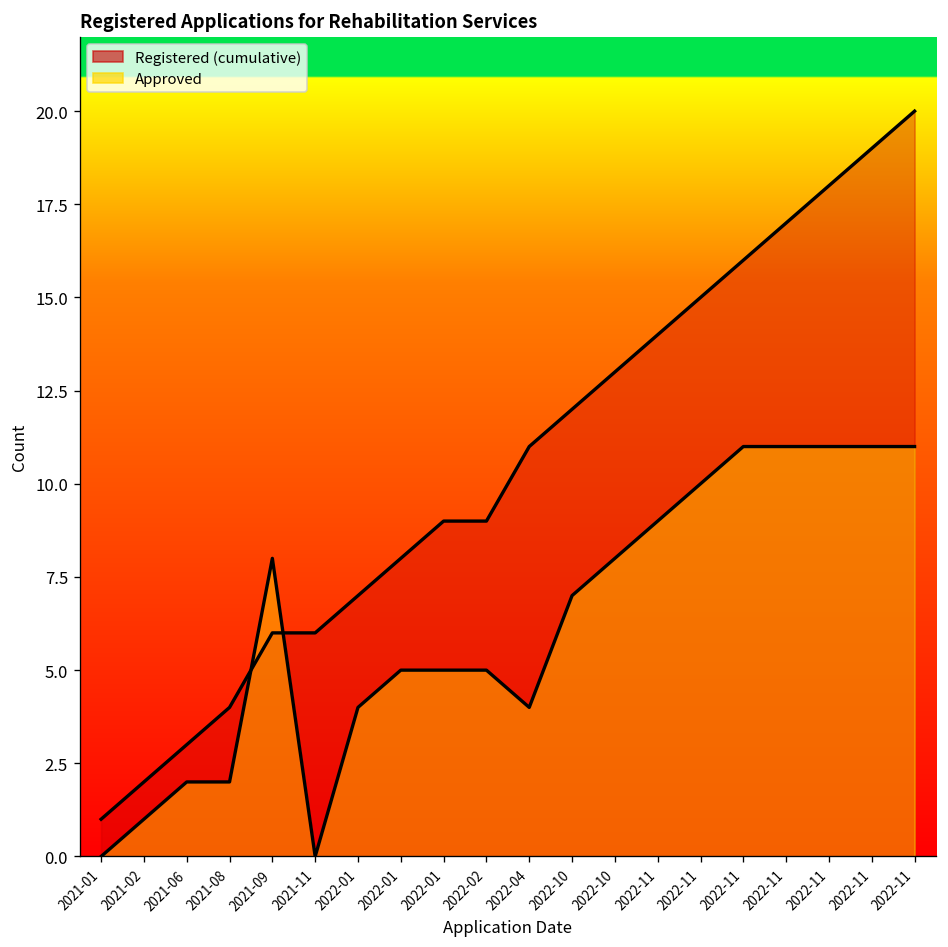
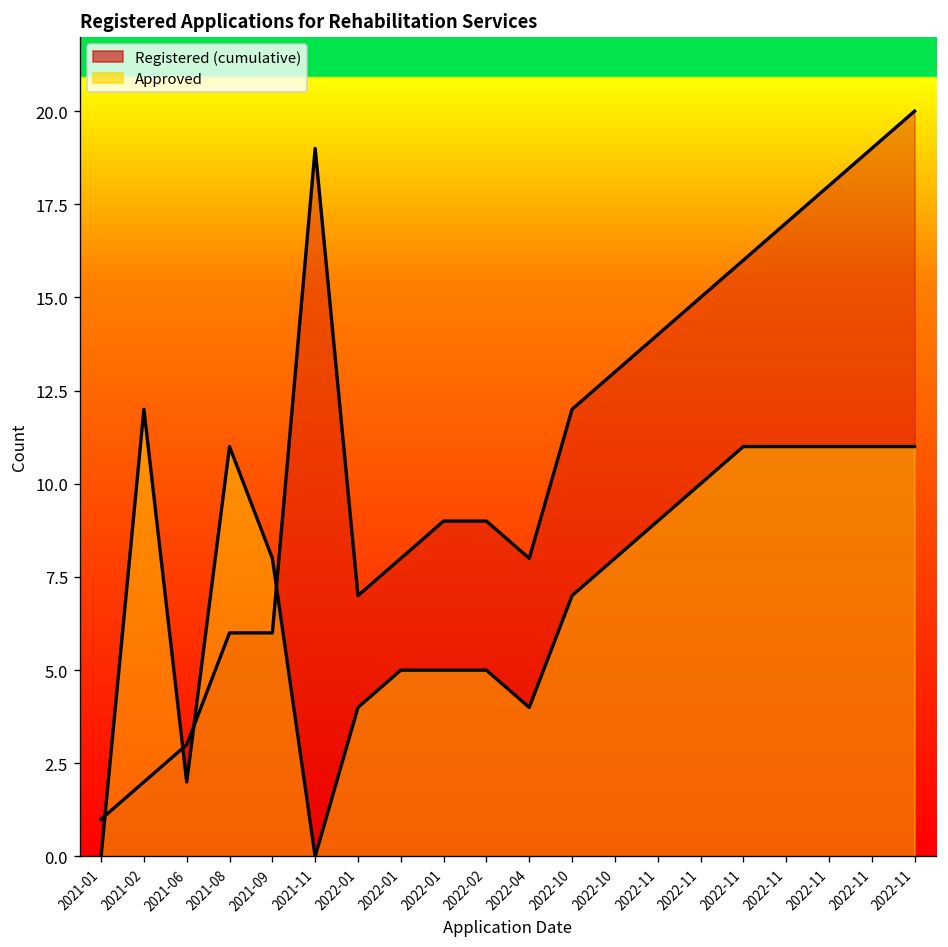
  {
    "Registered (cumulative)": {
      "2021-01": 1,
      "2021-02": 2,
      "2021-06": 3,
-     "2021-08": 4,
+     "2021-08": 6,
      "2021-09": 6,
-     "2021-11": 6,
+     "2021-11": 19,
      "2022-02": 9,
-     "2022-04": 11
+     "2022-04": 8
    },
    "Approved": {
      "2021-01": 0,
-     "2021-02": 1,
+     "2021-02": 12,
      "2021-06": 2,
-     "2021-08": 2,
+     "2021-08": 11,
      "2021-09": 8,
      "2021-11": 0,
      "2022-02": 5,
      "2022-04": 4
    }
  }
